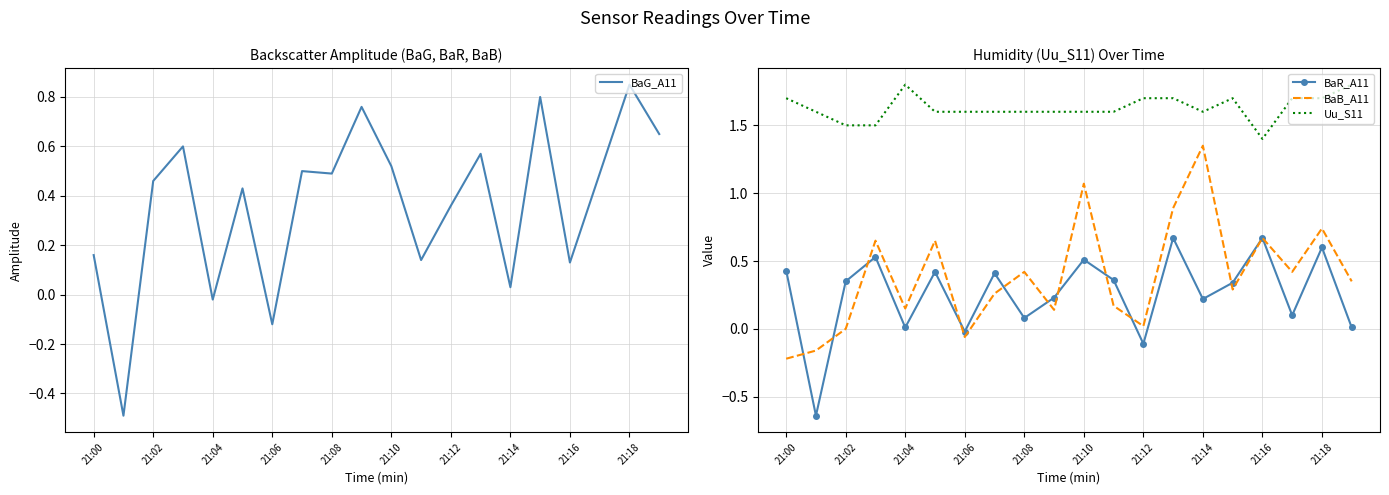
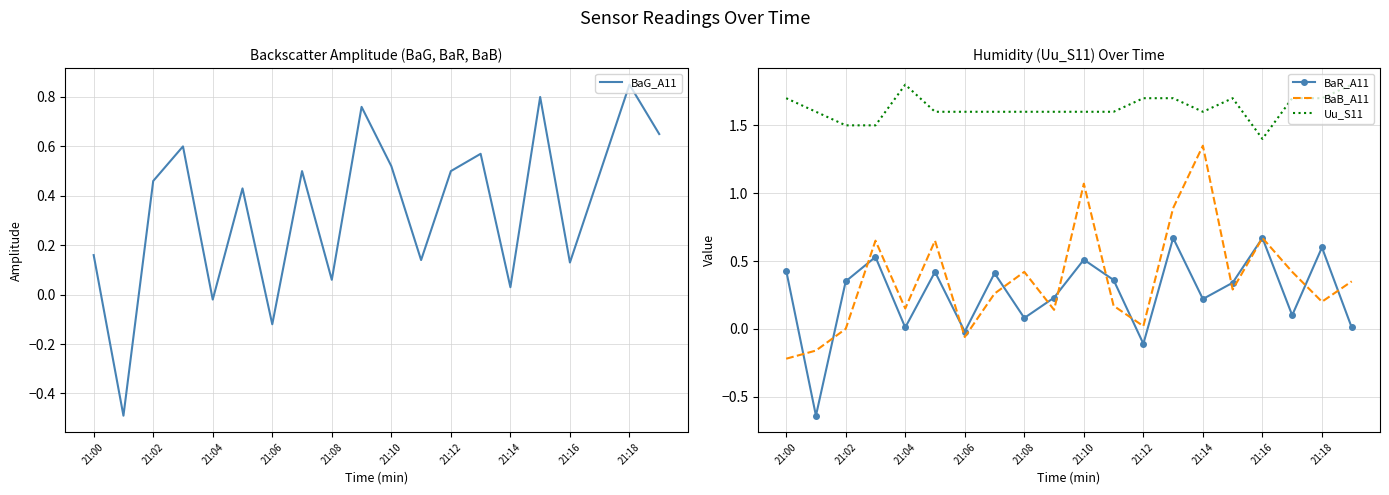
  {
    "Backscatter Amplitude (BaG, BaR, BaB)": {
      "21:00": 0.16,
      "21:02": 0.46,
      "21:04": -0.02,
      "21:06": -0.12,
-     "21:08": 0.49,
+     "21:08": 0.06,
      "21:10": 0.52,
-     "21:12": 0.36,
+     "21:12": 0.50,
      "21:14": 0.03,
      "21:16": 0.13
    },
    "Humidity (Uu_S11) Over Time": {
      "BaR_A11": {
        "21:00": 0.43,
        "21:02": 0.35,
        "21:04": 0.01,
        "21:06": -0.02,
        "21:08": 0.08,
        "21:10": 0.51,
        "21:12": -0.11,
        "21:14": 0.22,
        "21:18": 0.60
      },
      "BaB_A11": {
        "21:00": -0.22,
        "21:02": 0.00,
        "21:04": 0.15,
        "21:06": -0.06,
        "21:08": 0.42,
        "21:10": 1.07,
        "21:12": 0.02,
        "21:14": 1.35,
-       "21:18": 0.74
+       "21:18": 0.20
      },
      "Uu_S11": {
        "21:00": 1.70,
        "21:02": 1.50,
        "21:04": 1.80,
        "21:06": 1.60,
        "21:08": 1.60,
        "21:10": 1.60,
        "21:12": 1.70,
        "21:14": 1.60,
        "21:16": 1.40
      }
    }
  }
